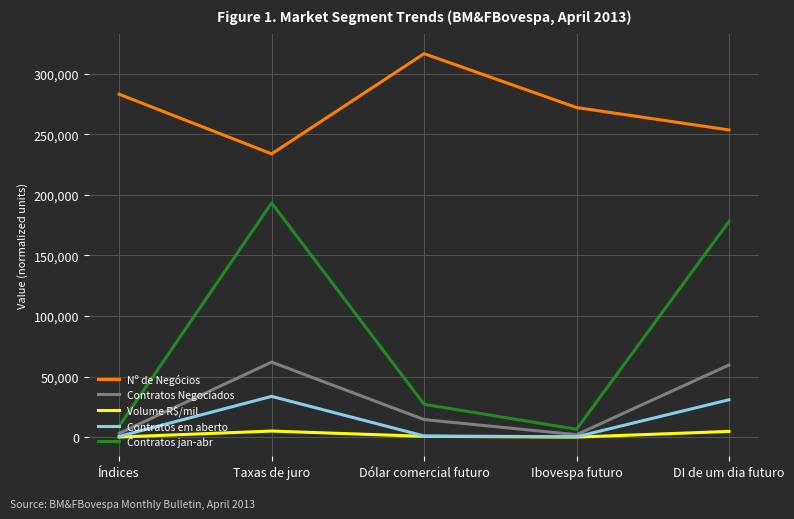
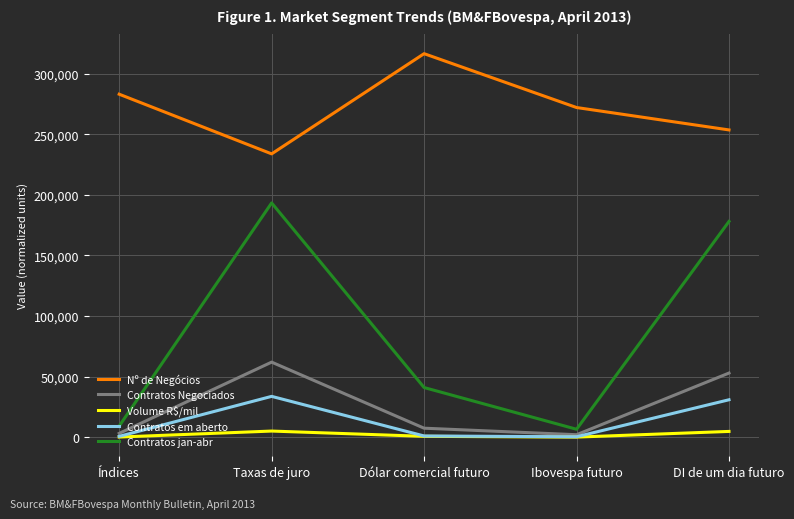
  {
    "Nº de Negócios": {
      "Índices": "283,000",
      "Taxas de juro": "234,000",
      "Dólar comercial futuro": "316,000",
      "Ibovespa futuro": "272,000",
      "DI de um dia futuro": "254,000"
    },
    "Contratos Negociados": {
      "Índices": "3,000",
      "Taxas de juro": "62,000",
-     "Dólar comercial futuro": "15,000",
-     "DI de um dia futuro": "60,000"
+     "Dólar comercial futuro": "7,000",
+     "DI de um dia futuro": "53,000"
    },
    "Volume R$/mil": {
      "Taxas de juro": "5,000",
      "DI de um dia futuro": "5,000"
    },
    "Contratos em aberto": {
      "Taxas de juro": "34,000",
      "DI de um dia futuro": "31,000"
    },
    "Contratos jan-abr": {
      "Índices": "9,000",
      "Taxas de juro": "193,000",
-     "Dólar comercial futuro": "27,000",
+     "Dólar comercial futuro": "41,000",
      "Ibovespa futuro": "7,000",
      "DI de um dia futuro": "178,000"
    }
  }
